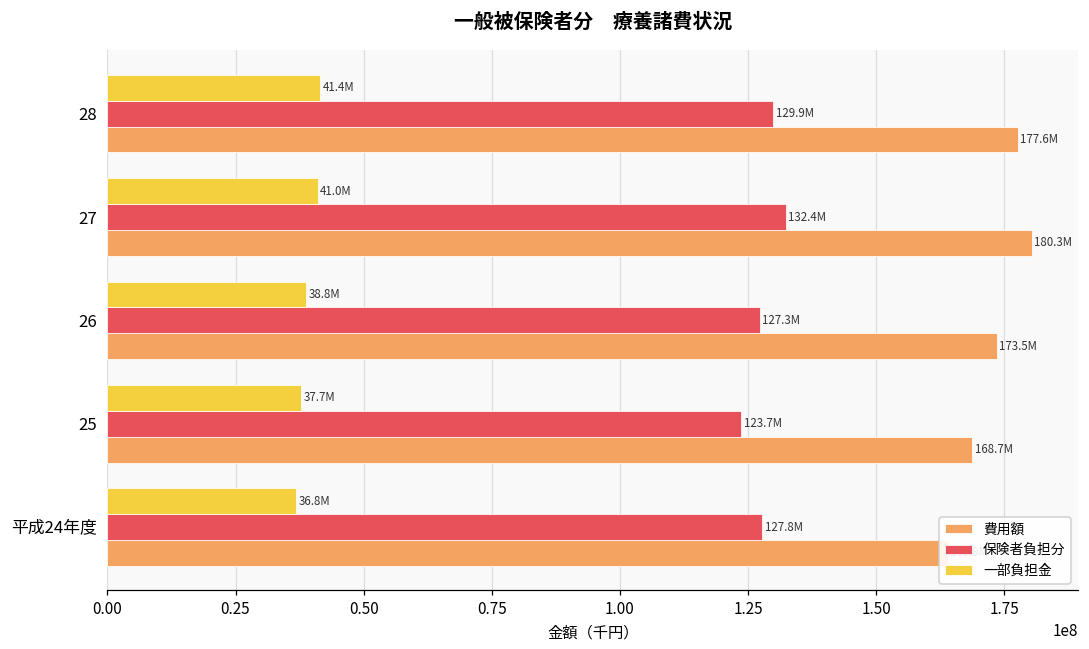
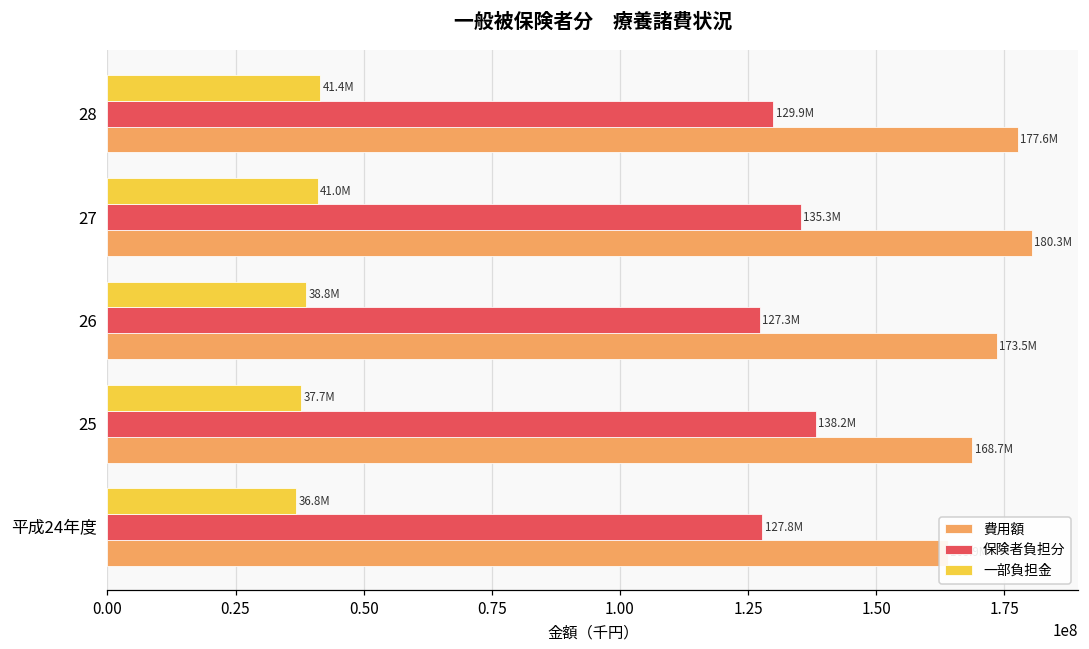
  {
    "保険者負担分": {
      "28": "129.9M",
-     "27": "132.4M",
+     "27": "135.3M",
      "26": "127.3M",
-     "25": "123.7M",
+     "25": "138.2M",
      "平成24年度": "127.8M"
    }
  }
